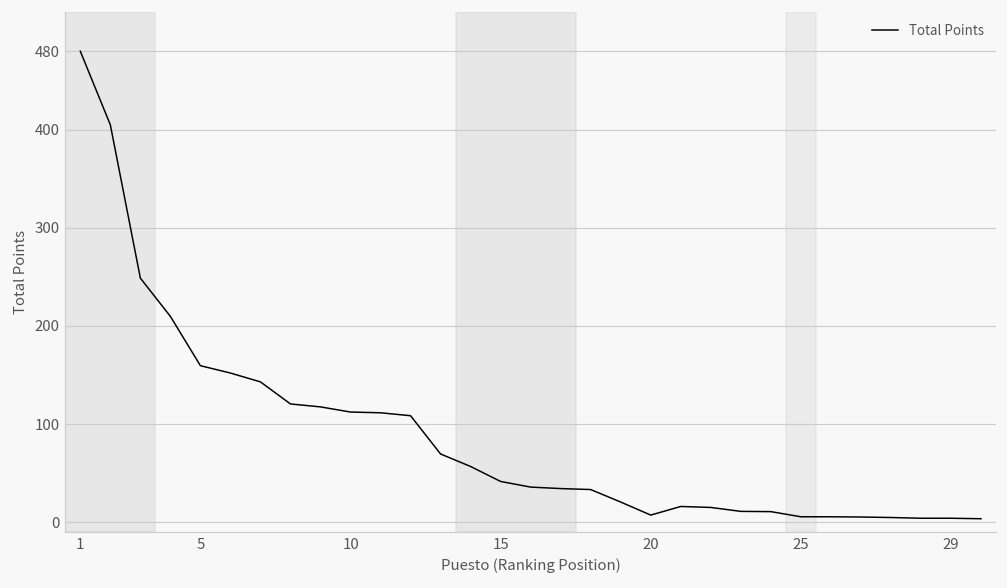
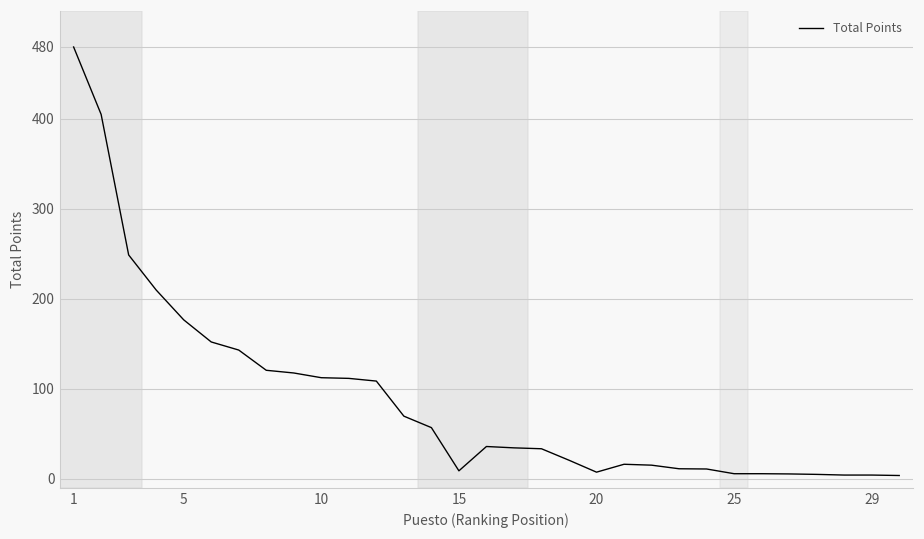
  {
    "1": 480,
-   "5": 160,
+   "5": 180,
    "10": 110,
-   "15": 40,
+   "15": 10,
    "20": 10
  }
